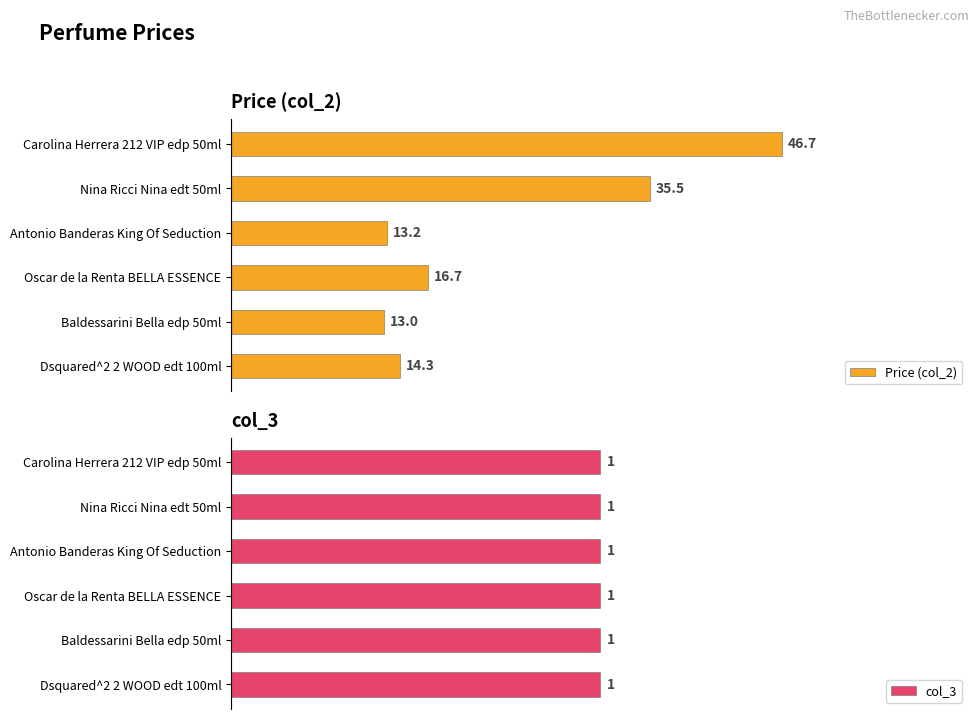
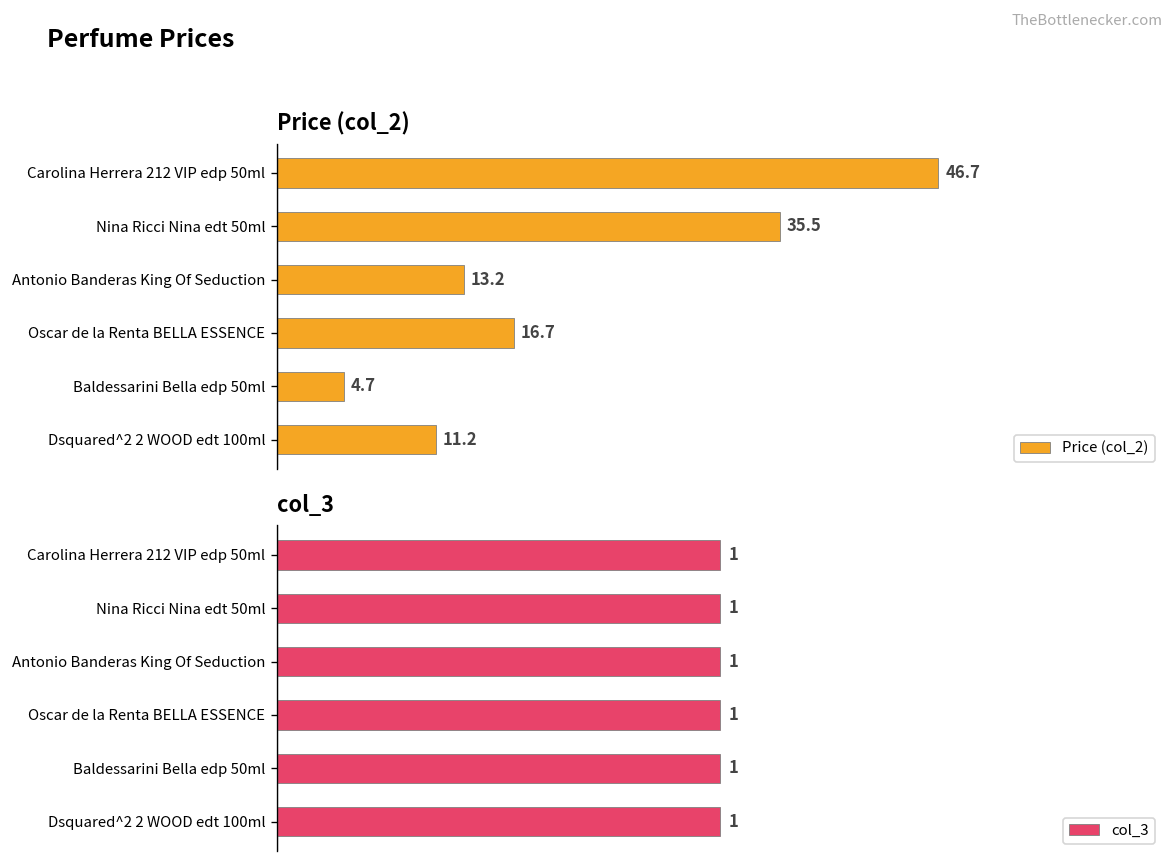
  {
    "Price (col_2)": {
      "Carolina Herrera 212 VIP edp 50ml": 46.7,
      "Nina Ricci Nina edt 50ml": 35.5,
      "Antonio Banderas King Of Seduction": 13.2,
      "Oscar de la Renta BELLA ESSENCE": 16.7,
-     "Baldessarini Bella edp 50ml": 13.0,
-     "Dsquared^2 2 WOOD edt 100ml": 14.3
+     "Baldessarini Bella edp 50ml": 4.7,
+     "Dsquared^2 2 WOOD edt 100ml": 11.2
    },
    "col_3": {
      "Carolina Herrera 212 VIP edp 50ml": 1,
      "Nina Ricci Nina edt 50ml": 1,
      "Antonio Banderas King Of Seduction": 1,
      "Oscar de la Renta BELLA ESSENCE": 1,
      "Baldessarini Bella edp 50ml": 1,
      "Dsquared^2 2 WOOD edt 100ml": 1
    }
  }
